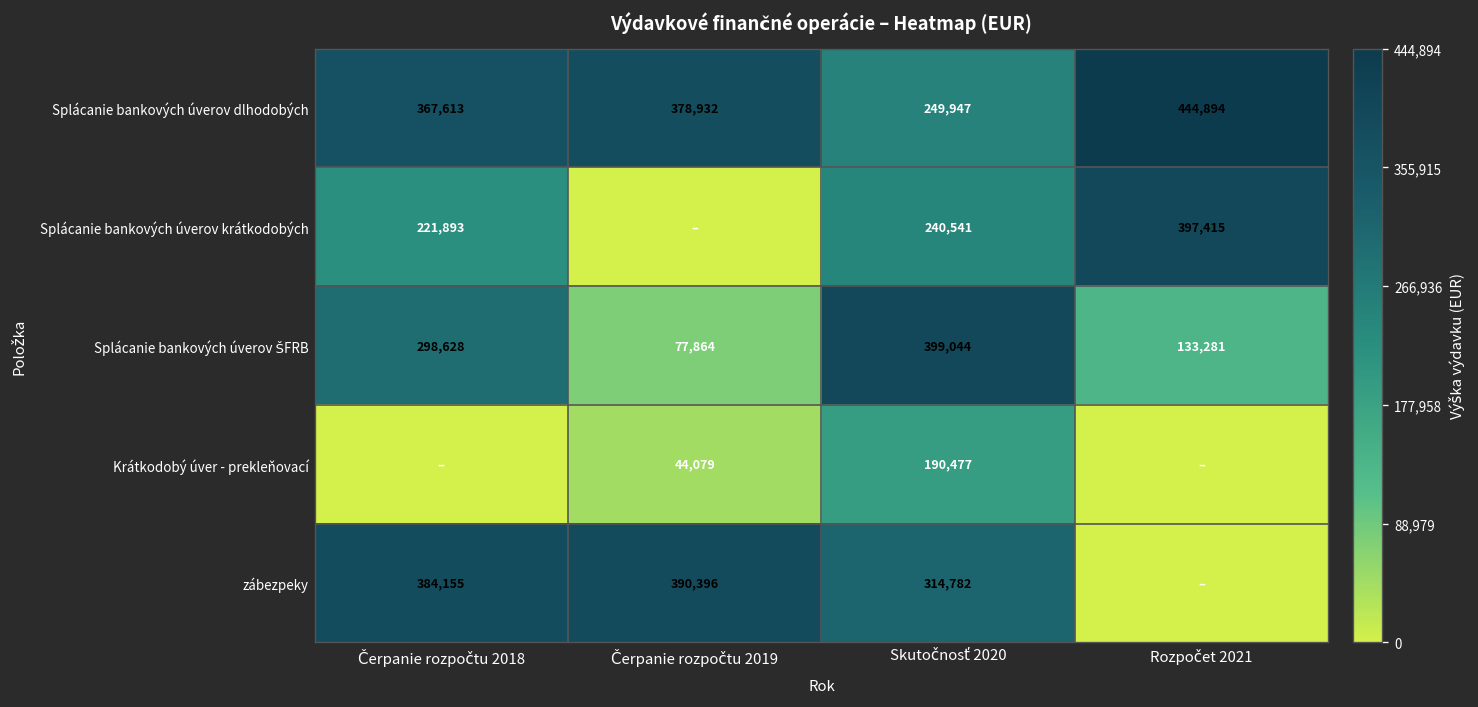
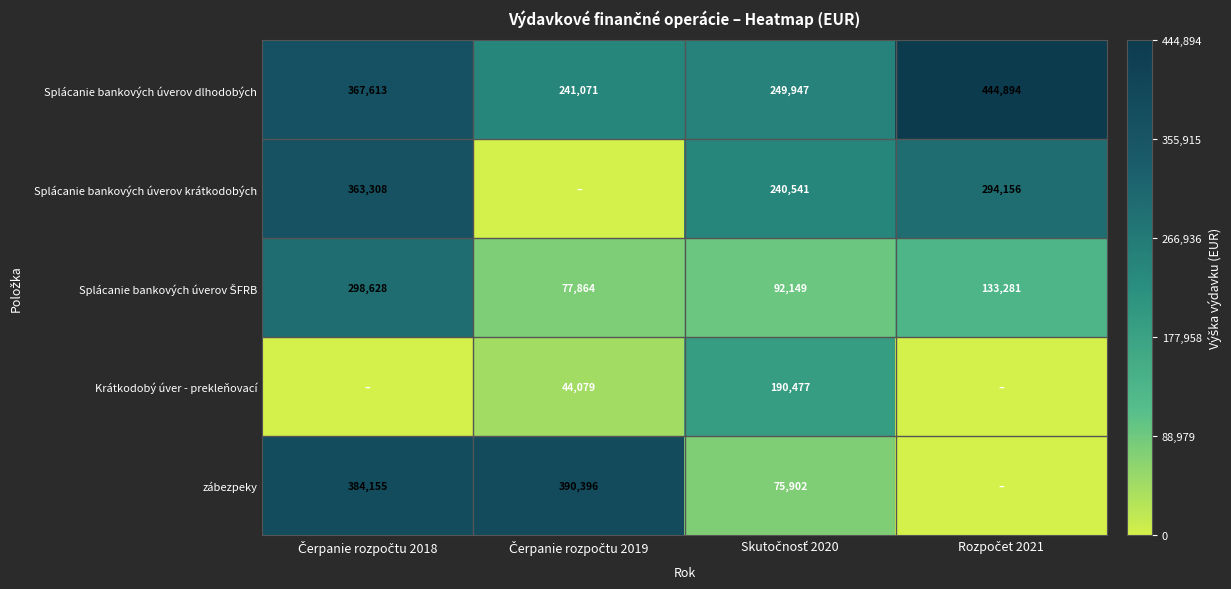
  {
    "Splácanie bankových úverov dlhodobých": {
      "Čerpanie rozpočtu 2018": "367,613",
-     "Čerpanie rozpočtu 2019": "378,932",
+     "Čerpanie rozpočtu 2019": "241,071",
      "Skutočnosť 2020": "249,947",
      "Rozpočet 2021": "444,894"
    },
    "Splácanie bankových úverov krátkodobých": {
-     "Čerpanie rozpočtu 2018": "221,893",
+     "Čerpanie rozpočtu 2018": "363,308",
      "Skutočnosť 2020": "240,541",
-     "Rozpočet 2021": "397,415"
+     "Rozpočet 2021": "294,156"
    },
    "Splácanie bankových úverov ŠFRB": {
      "Čerpanie rozpočtu 2018": "298,628",
      "Čerpanie rozpočtu 2019": "77,864",
-     "Skutočnosť 2020": "399,044",
+     "Skutočnosť 2020": "92,149",
      "Rozpočet 2021": "133,281"
    },
    "Krátkodobý úver - prekleňovací": {
      "Čerpanie rozpočtu 2019": "44,079",
      "Skutočnosť 2020": "190,477"
    },
    "zábezpeky": {
      "Čerpanie rozpočtu 2018": "384,155",
      "Čerpanie rozpočtu 2019": "390,396",
-     "Skutočnosť 2020": "314,782"
+     "Skutočnosť 2020": "75,902"
    }
  }
